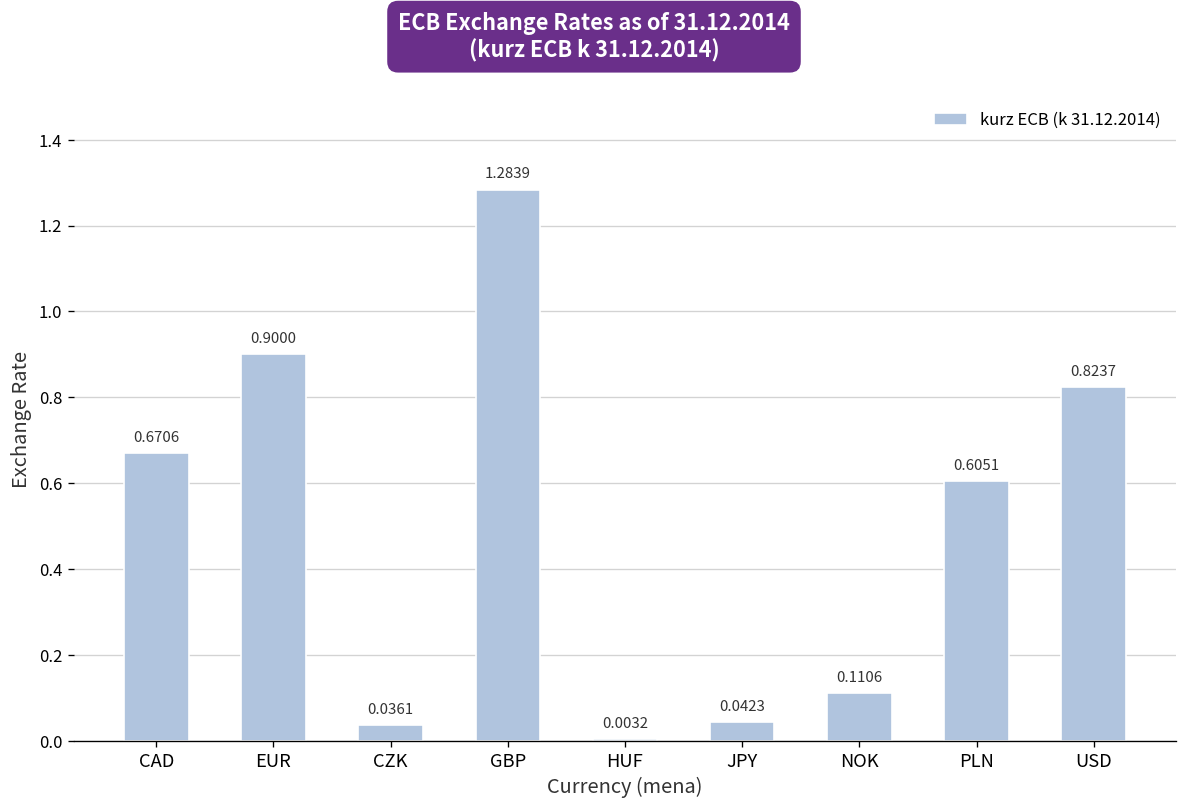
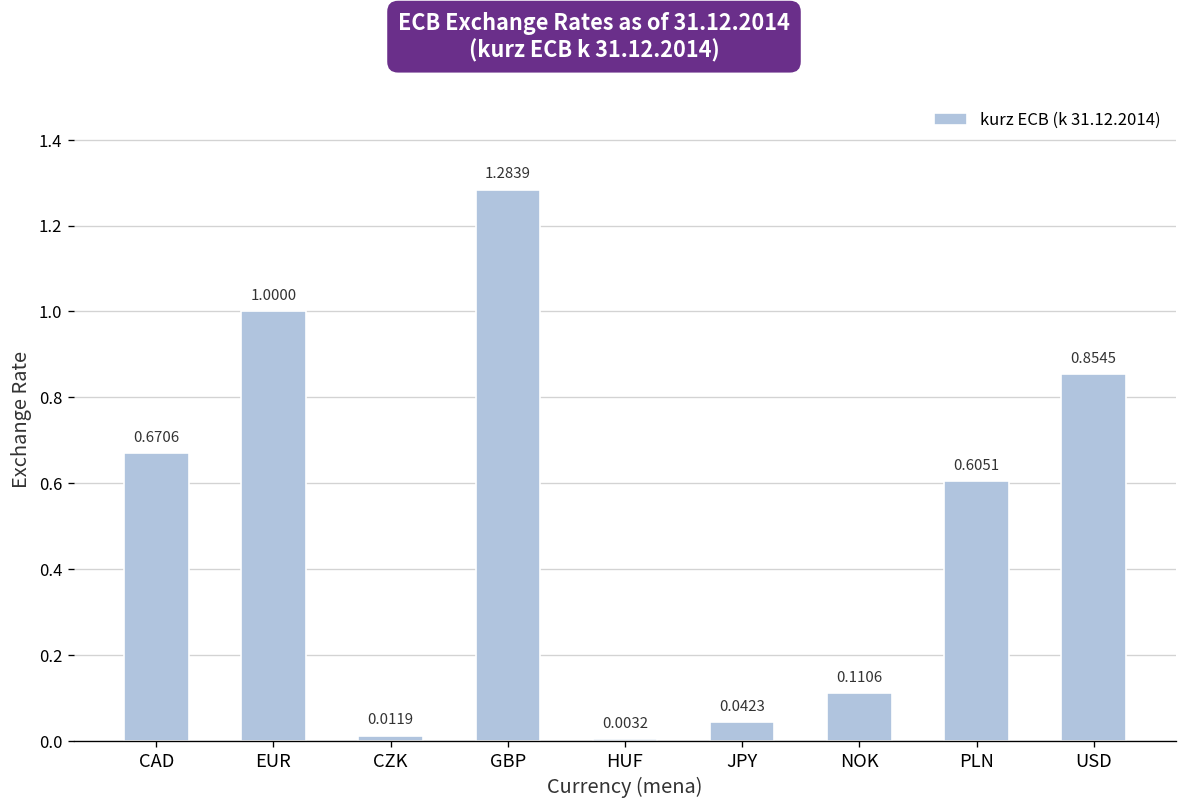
  {
    "CAD": 0.6706,
-   "EUR": 0.9000,
-   "CZK": 0.0361,
+   "EUR": 1.0000,
+   "CZK": 0.0119,
    "GBP": 1.2839,
    "HUF": 0.0032,
    "JPY": 0.0423,
    "NOK": 0.1106,
    "PLN": 0.6051,
-   "USD": 0.8237
+   "USD": 0.8545
  }
